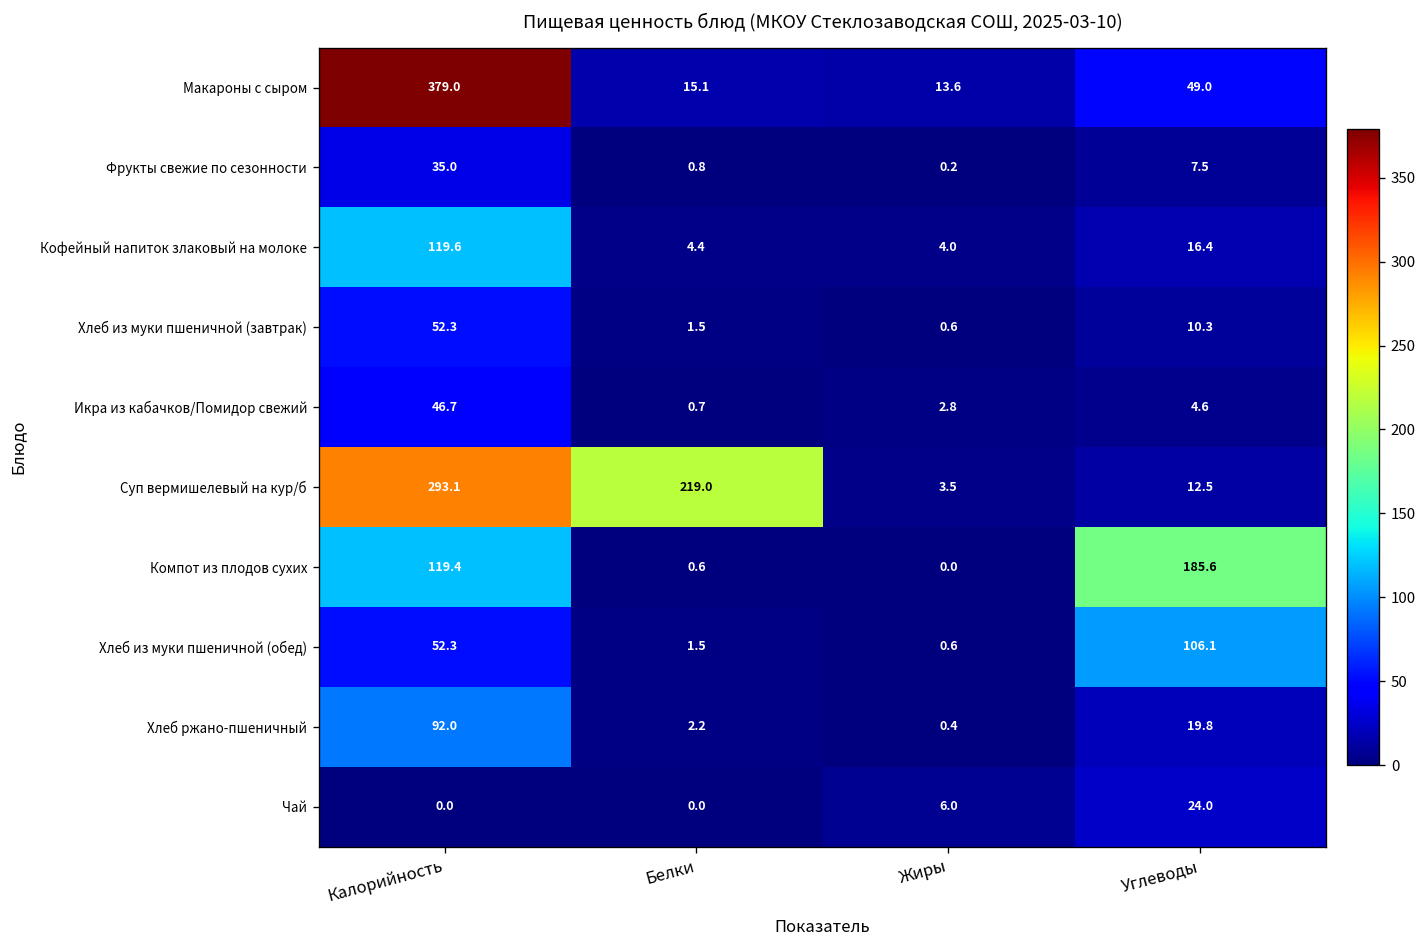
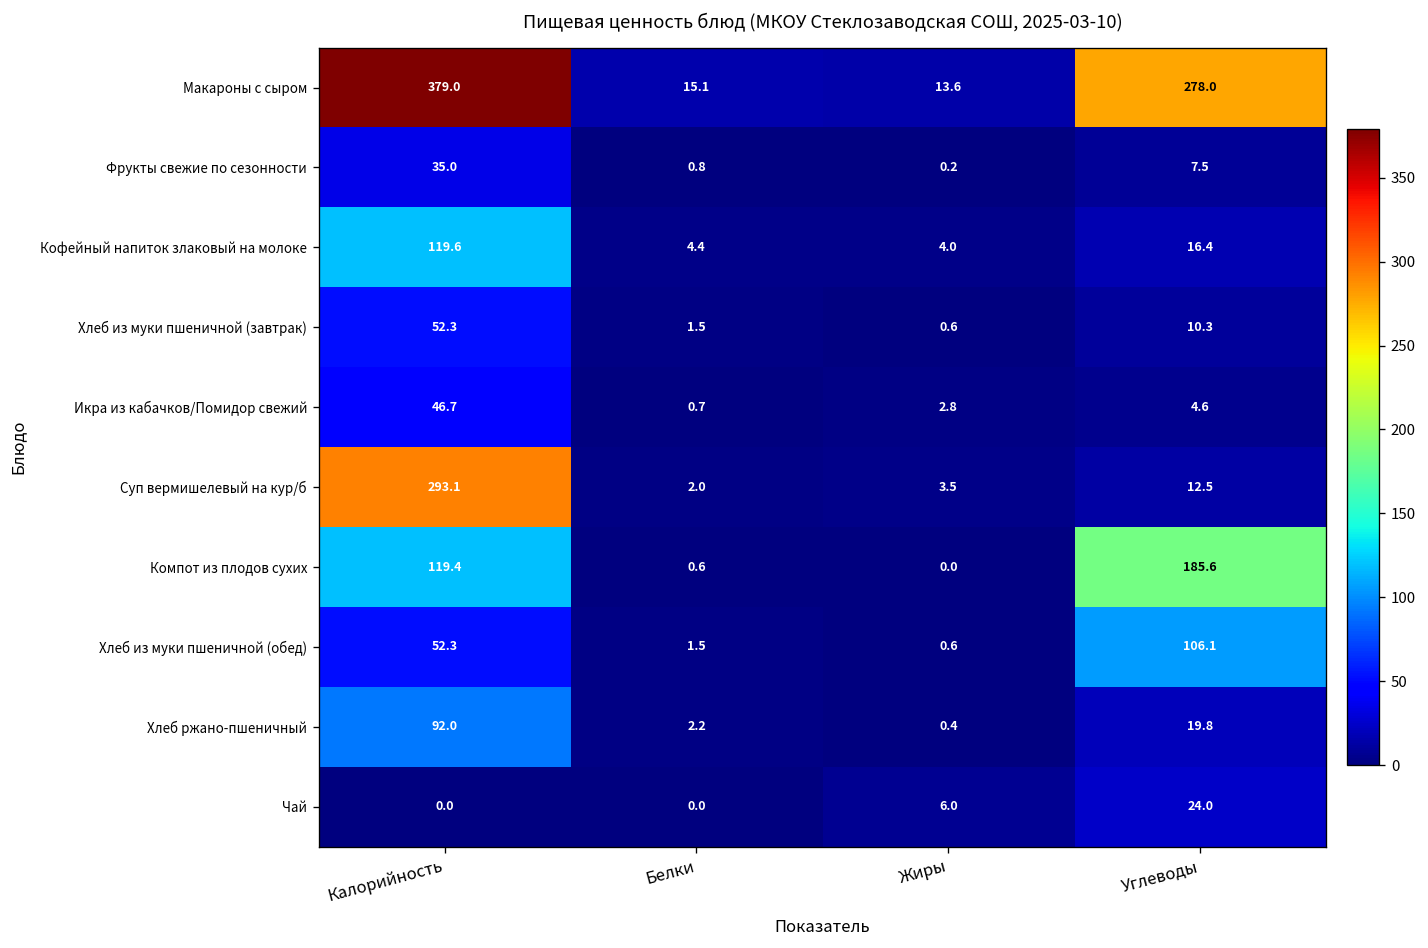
  {
    "Макароны с сыром": {
      "Калорийность": 379.0,
      "Белки": 15.1,
      "Жиры": 13.6,
-     "Углеводы": 49.0
+     "Углеводы": 278.0
    },
    "Фрукты свежие по сезонности": {
      "Калорийность": 35.0,
      "Белки": 0.8,
      "Жиры": 0.2,
      "Углеводы": 7.5
    },
    "Кофейный напиток злаковый на молоке": {
      "Калорийность": 119.6,
      "Белки": 4.4,
      "Жиры": 4.0,
      "Углеводы": 16.4
    },
    "Хлеб из муки пшеничной (завтрак)": {
      "Калорийность": 52.3,
      "Белки": 1.5,
      "Жиры": 0.6,
      "Углеводы": 10.3
    },
    "Икра из кабачков/Помидор свежий": {
      "Калорийность": 46.7,
      "Белки": 0.7,
      "Жиры": 2.8,
      "Углеводы": 4.6
    },
    "Суп вермишелевый на кур/б": {
      "Калорийность": 293.1,
-     "Белки": 219.0,
+     "Белки": 2.0,
      "Жиры": 3.5,
      "Углеводы": 12.5
    },
    "Компот из плодов сухих": {
      "Калорийность": 119.4,
      "Белки": 0.6,
      "Жиры": 0.0,
      "Углеводы": 185.6
    },
    "Хлеб из муки пшеничной (обед)": {
      "Калорийность": 52.3,
      "Белки": 1.5,
      "Жиры": 0.6,
      "Углеводы": 106.1
    },
    "Хлеб ржано-пшеничный": {
      "Калорийность": 92.0,
      "Белки": 2.2,
      "Жиры": 0.4,
      "Углеводы": 19.8
    },
    "Чай": {
      "Калорийность": 0.0,
      "Белки": 0.0,
      "Жиры": 6.0,
      "Углеводы": 24.0
    }
  }
